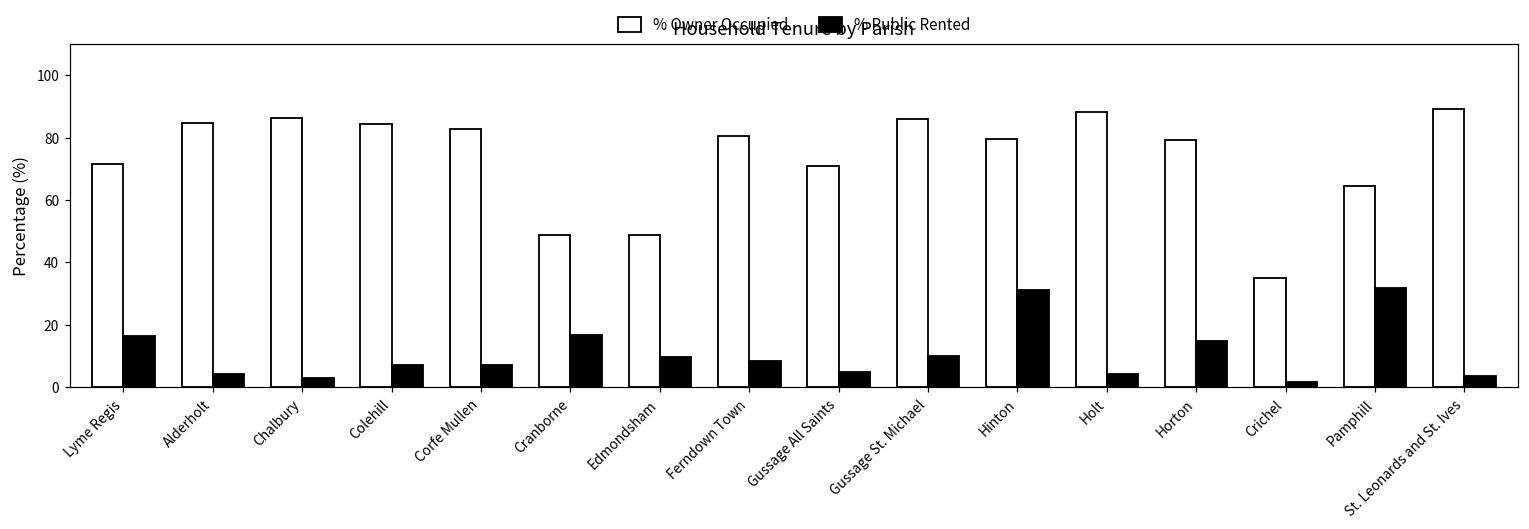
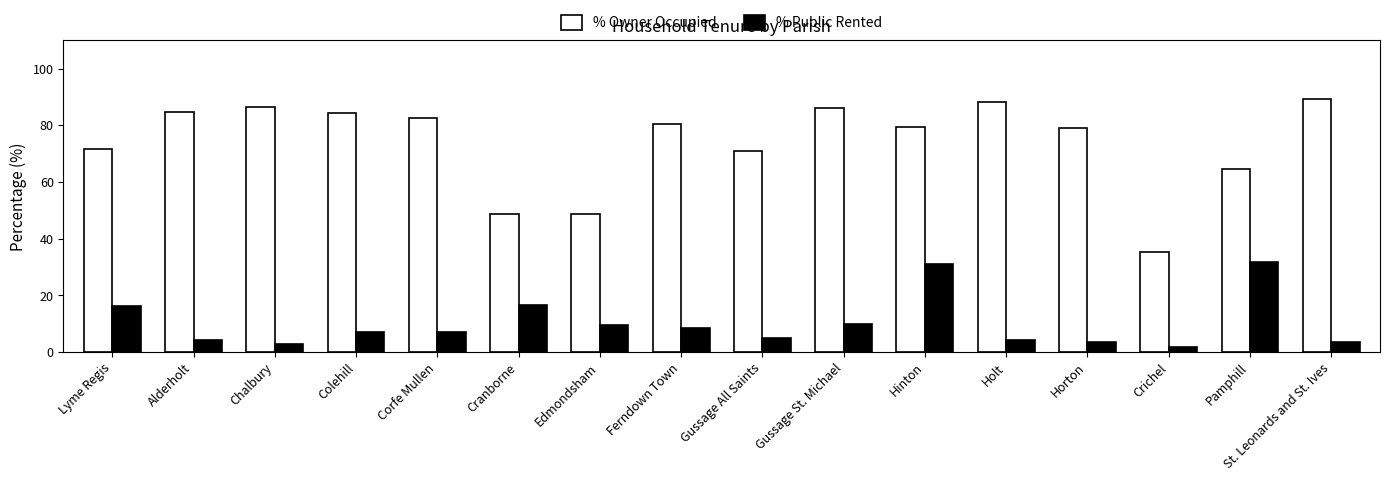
  {
    "% Owner Occupied": {
      "Lyme Regis": 72,
      "Alderholt": 85,
      "Chalbury": 86,
      "Colehill": 84,
      "Corfe Mullen": 83,
      "Cranborne": 49,
      "Edmondsham": 49,
      "Ferndown Town": 80,
      "Gussage All Saints": 71,
      "Gussage St. Michael": 86,
      "Hinton": 80,
      "Holt": 88,
      "Horton": 79,
      "Crichel": 35,
      "Pamphill": 65,
      "St. Leonards and St. Ives": 89
    },
    "% Public Rented": {
      "Lyme Regis": 16,
      "Alderholt": 4,
      "Chalbury": 3,
      "Colehill": 7,
      "Corfe Mullen": 7,
      "Cranborne": 17,
      "Edmondsham": 10,
      "Ferndown Town": 9,
      "Gussage All Saints": 5,
      "Gussage St. Michael": 10,
      "Hinton": 31,
      "Holt": 4,
-     "Horton": 15,
+     "Horton": 3,
      "Crichel": 2,
      "Pamphill": 32,
      "St. Leonards and St. Ives": 3
    }
  }
